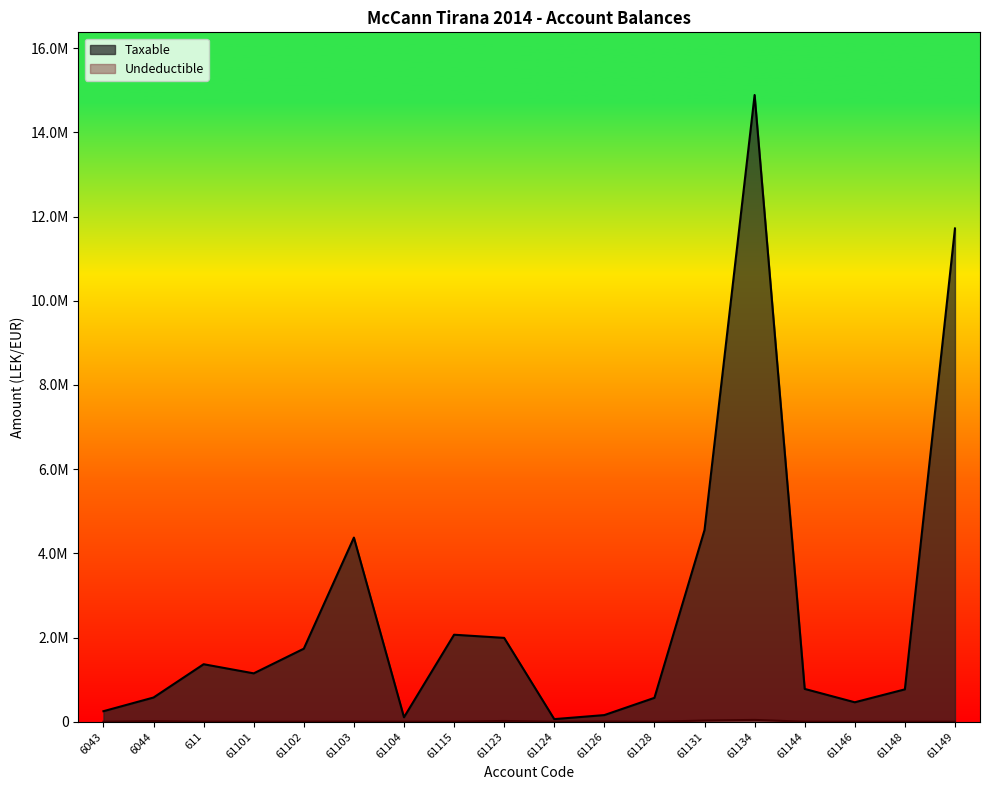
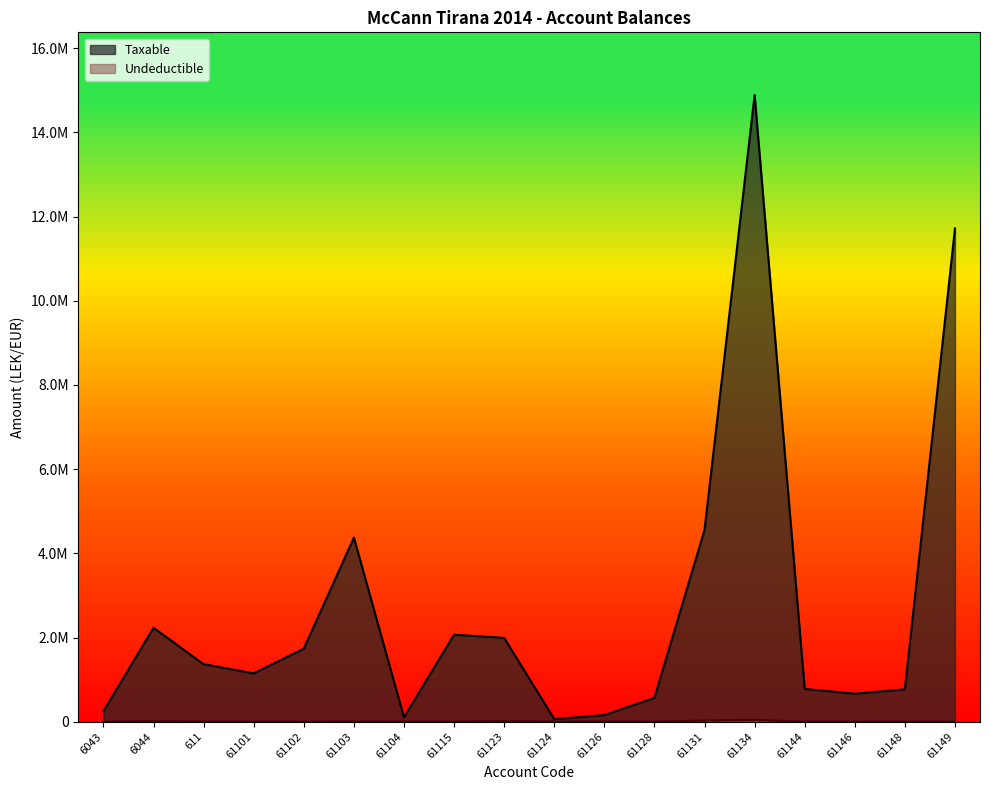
  {
    "Taxable": {
      "6043": 300000,
-     "6044": 600000,
+     "6044": 2200000,
      "611": 1400000,
      "61101": 1100000,
      "61102": 1700000,
      "61103": 4400000,
      "61104": 100000,
      "61115": 2100000,
      "61123": 2000000,
      "61124": 100000,
      "61126": 200000,
      "61128": 600000,
      "61131": 4600000,
      "61134": 14900000,
      "61144": 800000,
-     "61146": 500000,
+     "61146": 700000,
      "61148": 800000,
      "61149": 11700000
    },
    "Undeductible": {
      "6043": 0,
      "6044": 0,
      "611": 0,
      "61101": 0,
      "61102": 0,
      "61103": 0,
      "61104": 0,
      "61115": 0,
      "61123": 0,
      "61124": 0,
      "61126": 0,
      "61128": 0,
      "61131": 0,
      "61134": 0,
      "61144": 0,
      "61146": 0,
      "61148": 0,
      "61149": 0
    }
  }
